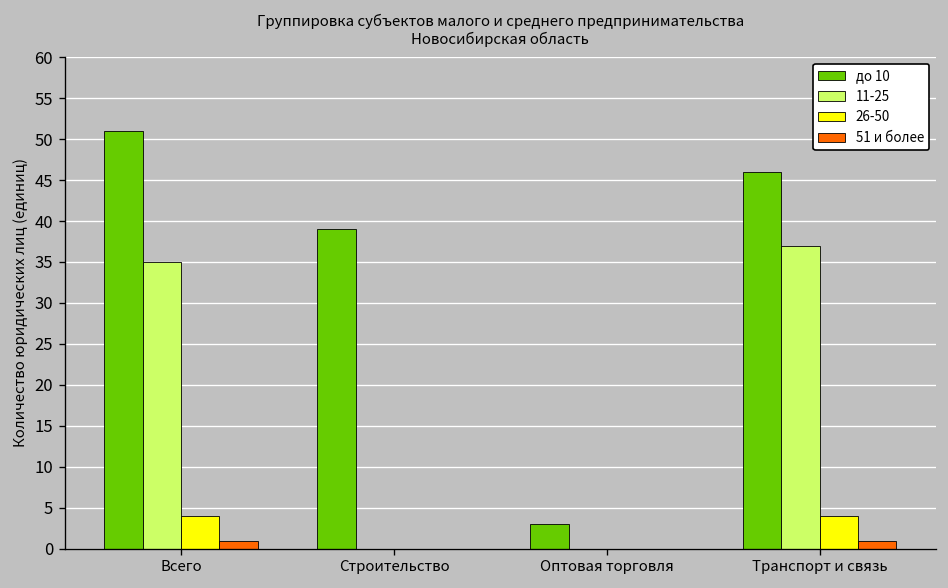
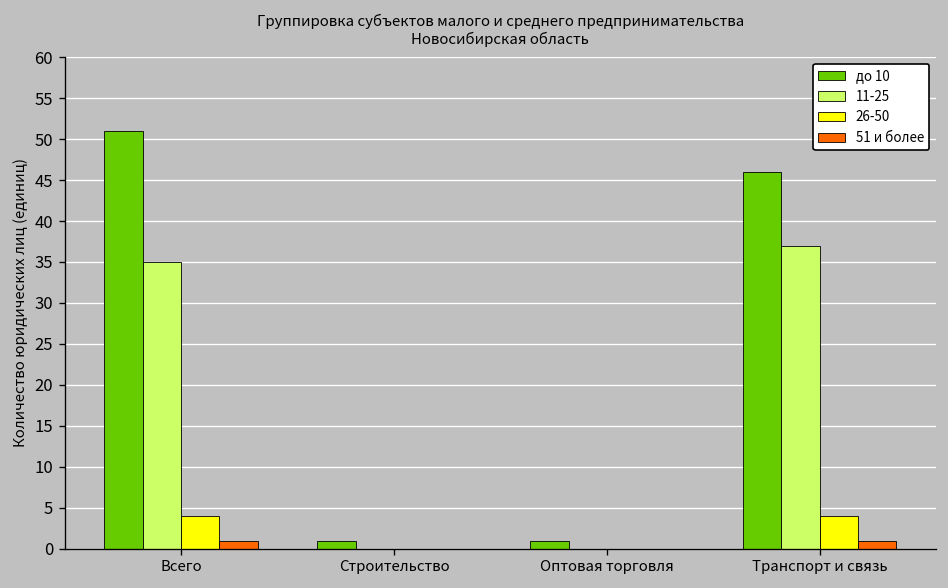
  {
    "до 10": {
      "Всего": 51,
-     "Строительство": 39,
-     "Оптовая торговля": 3,
+     "Строительство": 1,
+     "Оптовая торговля": 1,
      "Транспорт и связь": 46
    },
    "11-25": {
      "Всего": 35,
      "Строительство": 0,
      "Оптовая торговля": 0,
      "Транспорт и связь": 37
    },
    "26-50": {
      "Всего": 4,
      "Строительство": 0,
      "Оптовая торговля": 0,
      "Транспорт и связь": 4
    },
    "51 и более": {
      "Всего": 1,
      "Строительство": 0,
      "Оптовая торговля": 0,
      "Транспорт и связь": 1
    }
  }
